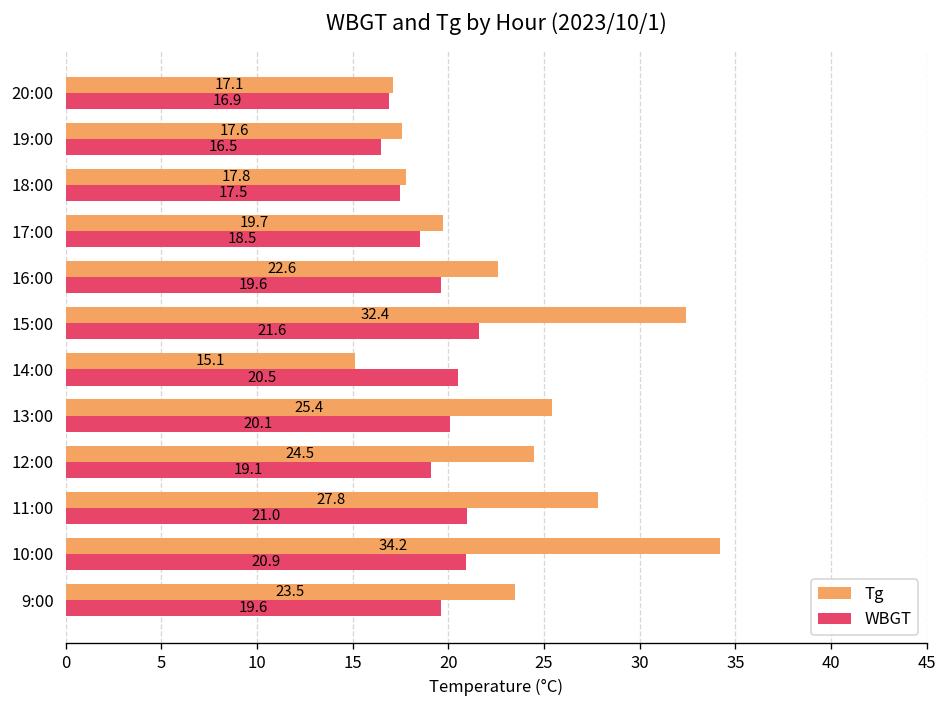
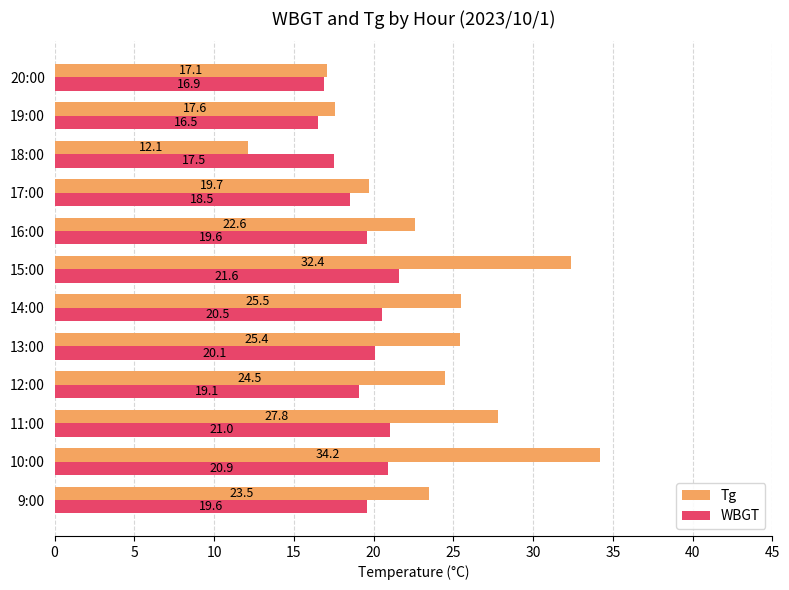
  {
    "Tg": {
      "20:00": 17.1,
      "19:00": 17.6,
-     "18:00": 17.8,
+     "18:00": 12.1,
      "17:00": 19.7,
      "16:00": 22.6,
      "15:00": 32.4,
-     "14:00": 15.1,
+     "14:00": 25.5,
      "13:00": 25.4,
      "12:00": 24.5,
      "11:00": 27.8,
      "10:00": 34.2,
      "9:00": 23.5
    },
    "WBGT": {
      "20:00": 16.9,
      "19:00": 16.5,
      "18:00": 17.5,
      "17:00": 18.5,
      "16:00": 19.6,
      "15:00": 21.6,
      "14:00": 20.5,
      "13:00": 20.1,
      "12:00": 19.1,
      "11:00": 21.0,
      "10:00": 20.9,
      "9:00": 19.6
    }
  }
